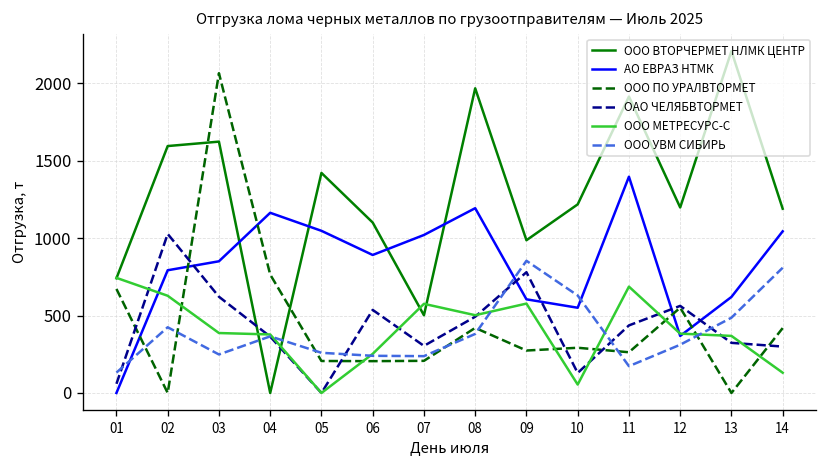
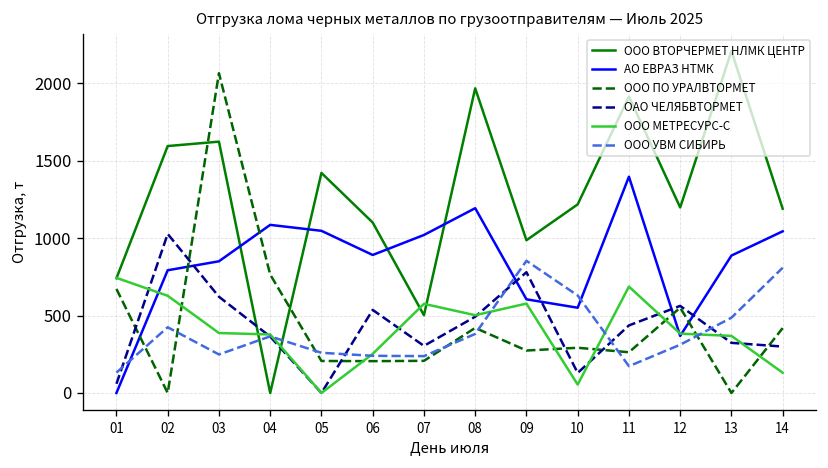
  {
    "АО ЕВРАЗ НТМК": {
      "01": 0,
      "02": 790,
      "03": 850,
-     "04": 1160,
+     "04": 1090,
      "05": 1050,
      "06": 890,
      "07": 1020,
      "08": 1190,
      "09": 600,
      "10": 550,
      "11": 1400,
-     "13": 620,
+     "13": 890,
      "14": 1040
    },
    "ОАО ЧЕЛЯБВТОРМЕТ": {
      "01": 60,
      "02": 1030,
      "03": 620,
      "06": 540,
      "07": 300,
      "09": 780,
      "10": 130,
      "11": 440,
      "13": 320,
      "14": 300
    },
    "ООО МЕТРЕСУРС-С": {
      "02": 630,
      "03": 390,
      "07": 580,
      "09": 580,
      "10": 50,
      "11": 690,
      "13": 370,
      "14": 130
    },
    "ООО УВМ СИБИРЬ": {
      "01": 130,
      "02": 420,
      "03": 250,
      "05": 260,
      "07": 240,
      "08": 380,
      "09": 850,
      "10": 630,
      "11": 170,
      "12": 310,
      "13": 490,
      "14": 810
    }
  }
